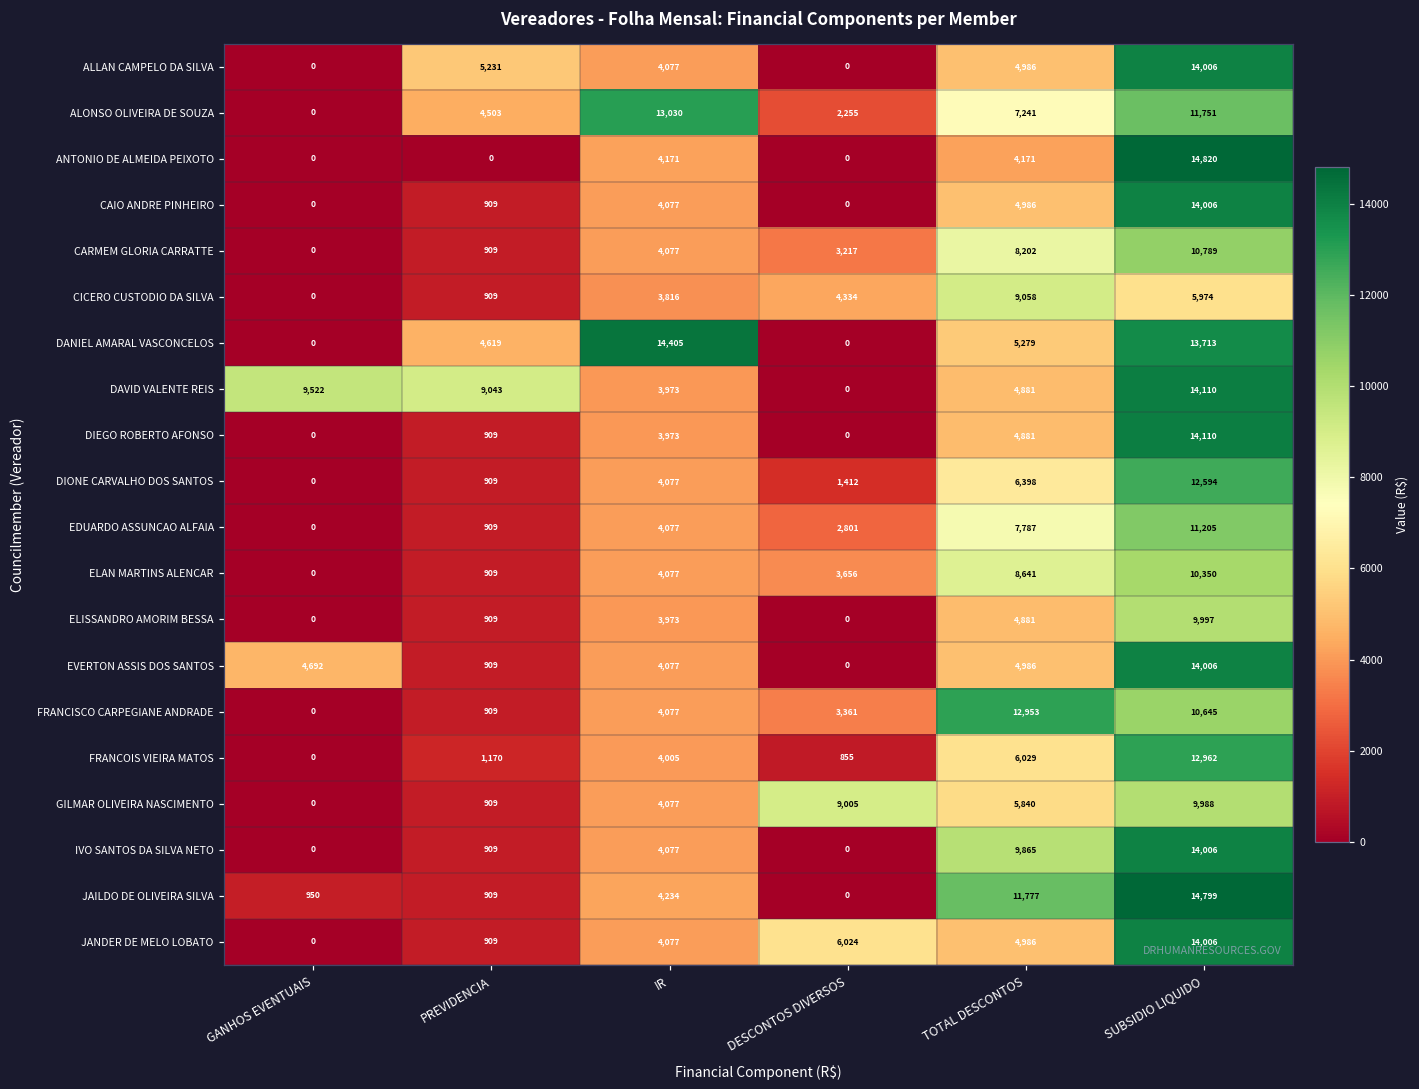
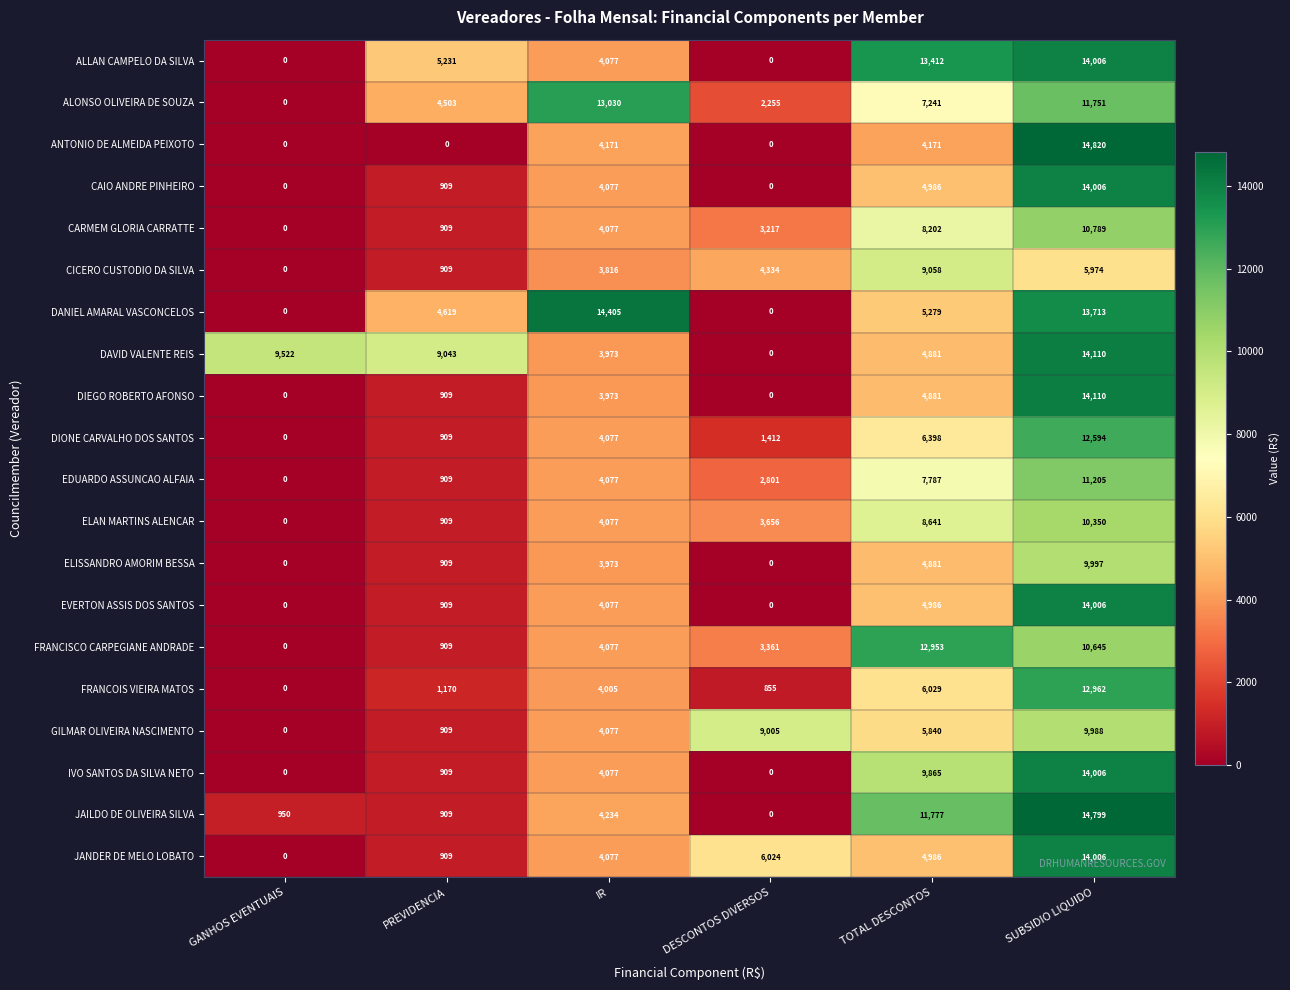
  {
    "ALLAN CAMPELO DA SILVA": {
      "GANHOS EVENTUAIS": "0",
      "PREVIDENCIA": "5,231",
      "IR": "4,077",
      "DESCONTOS DIVERSOS": "0",
-     "TOTAL DESCONTOS": "4,986",
+     "TOTAL DESCONTOS": "13,412",
      "SUBSIDIO LIQUIDO": "14,006"
    },
    "ALONSO OLIVEIRA DE SOUZA": {
      "GANHOS EVENTUAIS": "0",
      "PREVIDENCIA": "4,503",
      "IR": "13,030",
      "DESCONTOS DIVERSOS": "2,255",
      "TOTAL DESCONTOS": "7,241",
      "SUBSIDIO LIQUIDO": "11,751"
    },
    "ANTONIO DE ALMEIDA PEIXOTO": {
      "GANHOS EVENTUAIS": "0",
      "PREVIDENCIA": "0",
      "IR": "4,171",
      "DESCONTOS DIVERSOS": "0",
      "TOTAL DESCONTOS": "4,171",
      "SUBSIDIO LIQUIDO": "14,820"
    },
    "CAIO ANDRE PINHEIRO": {
      "GANHOS EVENTUAIS": "0",
      "PREVIDENCIA": "909",
      "IR": "4,077",
      "DESCONTOS DIVERSOS": "0",
      "TOTAL DESCONTOS": "4,986",
      "SUBSIDIO LIQUIDO": "14,006"
    },
    "CARMEM GLORIA CARRATTE": {
      "GANHOS EVENTUAIS": "0",
      "PREVIDENCIA": "909",
      "IR": "4,077",
      "DESCONTOS DIVERSOS": "3,217",
      "TOTAL DESCONTOS": "8,202",
      "SUBSIDIO LIQUIDO": "10,789"
    },
    "CICERO CUSTODIO DA SILVA": {
      "GANHOS EVENTUAIS": "0",
      "PREVIDENCIA": "909",
      "IR": "3,816",
      "DESCONTOS DIVERSOS": "4,334",
      "TOTAL DESCONTOS": "9,058",
      "SUBSIDIO LIQUIDO": "5,974"
    },
    "DANIEL AMARAL VASCONCELOS": {
      "GANHOS EVENTUAIS": "0",
      "PREVIDENCIA": "4,619",
      "IR": "14,405",
      "DESCONTOS DIVERSOS": "0",
      "TOTAL DESCONTOS": "5,279",
      "SUBSIDIO LIQUIDO": "13,713"
    },
    "DAVID VALENTE REIS": {
      "GANHOS EVENTUAIS": "9,522",
      "PREVIDENCIA": "9,043",
      "IR": "3,973",
      "DESCONTOS DIVERSOS": "0",
      "TOTAL DESCONTOS": "4,881",
      "SUBSIDIO LIQUIDO": "14,110"
    },
    "DIEGO ROBERTO AFONSO": {
      "GANHOS EVENTUAIS": "0",
      "PREVIDENCIA": "909",
      "IR": "3,973",
      "DESCONTOS DIVERSOS": "0",
      "TOTAL DESCONTOS": "4,881",
      "SUBSIDIO LIQUIDO": "14,110"
    },
    "DIONE CARVALHO DOS SANTOS": {
      "GANHOS EVENTUAIS": "0",
      "PREVIDENCIA": "909",
      "IR": "4,077",
      "DESCONTOS DIVERSOS": "1,412",
      "TOTAL DESCONTOS": "6,398",
      "SUBSIDIO LIQUIDO": "12,594"
    },
    "EDUARDO ASSUNCAO ALFAIA": {
      "GANHOS EVENTUAIS": "0",
      "PREVIDENCIA": "909",
      "IR": "4,077",
      "DESCONTOS DIVERSOS": "2,801",
      "TOTAL DESCONTOS": "7,787",
      "SUBSIDIO LIQUIDO": "11,205"
    },
    "ELAN MARTINS ALENCAR": {
      "GANHOS EVENTUAIS": "0",
      "PREVIDENCIA": "909",
      "IR": "4,077",
      "DESCONTOS DIVERSOS": "3,656",
      "TOTAL DESCONTOS": "8,641",
      "SUBSIDIO LIQUIDO": "10,350"
    },
    "ELISSANDRO AMORIM BESSA": {
      "GANHOS EVENTUAIS": "0",
      "PREVIDENCIA": "909",
      "IR": "3,973",
      "DESCONTOS DIVERSOS": "0",
      "TOTAL DESCONTOS": "4,881",
      "SUBSIDIO LIQUIDO": "9,997"
    },
    "EVERTON ASSIS DOS SANTOS": {
-     "GANHOS EVENTUAIS": "4,692",
+     "GANHOS EVENTUAIS": "0",
      "PREVIDENCIA": "909",
      "IR": "4,077",
      "DESCONTOS DIVERSOS": "0",
      "TOTAL DESCONTOS": "4,986",
      "SUBSIDIO LIQUIDO": "14,006"
    },
    "FRANCISCO CARPEGIANE ANDRADE": {
      "GANHOS EVENTUAIS": "0",
      "PREVIDENCIA": "909",
      "IR": "4,077",
      "DESCONTOS DIVERSOS": "3,361",
      "TOTAL DESCONTOS": "12,953",
      "SUBSIDIO LIQUIDO": "10,645"
    },
    "FRANCOIS VIEIRA MATOS": {
      "GANHOS EVENTUAIS": "0",
      "PREVIDENCIA": "1,170",
      "IR": "4,005",
      "DESCONTOS DIVERSOS": "855",
      "TOTAL DESCONTOS": "6,029",
      "SUBSIDIO LIQUIDO": "12,962"
    },
    "GILMAR OLIVEIRA NASCIMENTO": {
      "GANHOS EVENTUAIS": "0",
      "PREVIDENCIA": "909",
      "IR": "4,077",
      "DESCONTOS DIVERSOS": "9,005",
      "TOTAL DESCONTOS": "5,840",
      "SUBSIDIO LIQUIDO": "9,988"
    },
    "IVO SANTOS DA SILVA NETO": {
      "GANHOS EVENTUAIS": "0",
      "PREVIDENCIA": "909",
      "IR": "4,077",
      "DESCONTOS DIVERSOS": "0",
      "TOTAL DESCONTOS": "9,865",
      "SUBSIDIO LIQUIDO": "14,006"
    },
    "JAILDO DE OLIVEIRA SILVA": {
      "GANHOS EVENTUAIS": "950",
      "PREVIDENCIA": "909",
      "IR": "4,234",
      "DESCONTOS DIVERSOS": "0",
      "TOTAL DESCONTOS": "11,777",
      "SUBSIDIO LIQUIDO": "14,799"
    },
    "JANDER DE MELO LOBATO": {
      "GANHOS EVENTUAIS": "0",
      "PREVIDENCIA": "909",
      "IR": "4,077",
      "DESCONTOS DIVERSOS": "6,024",
      "TOTAL DESCONTOS": "4,986"
    }
  }
